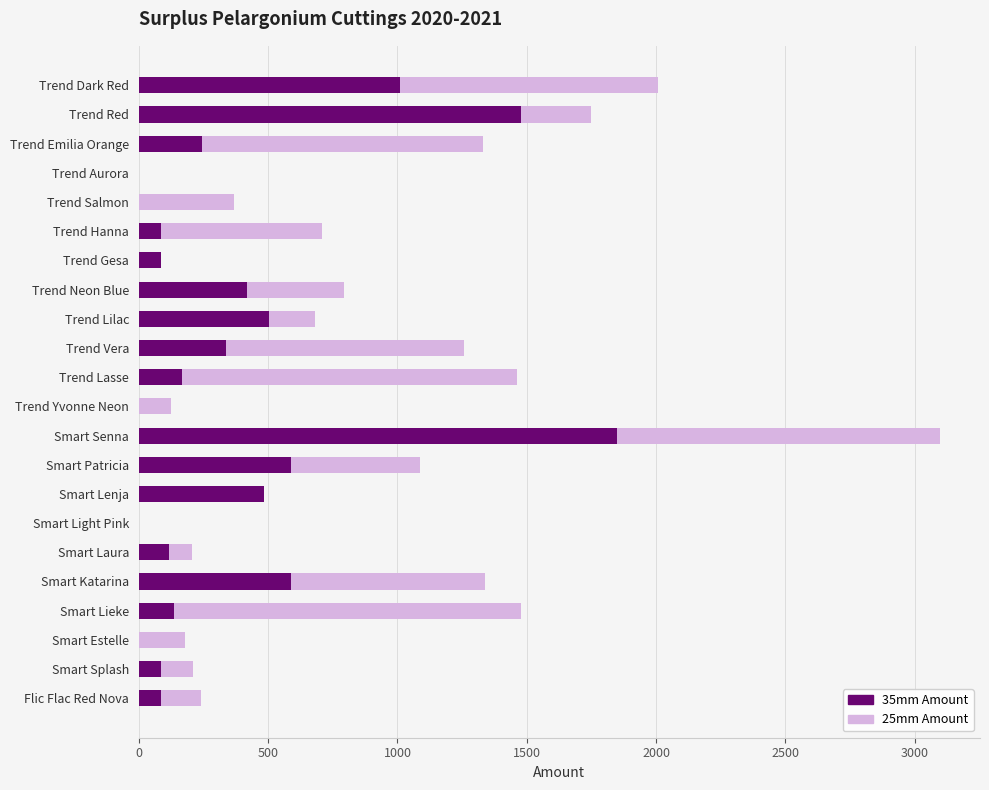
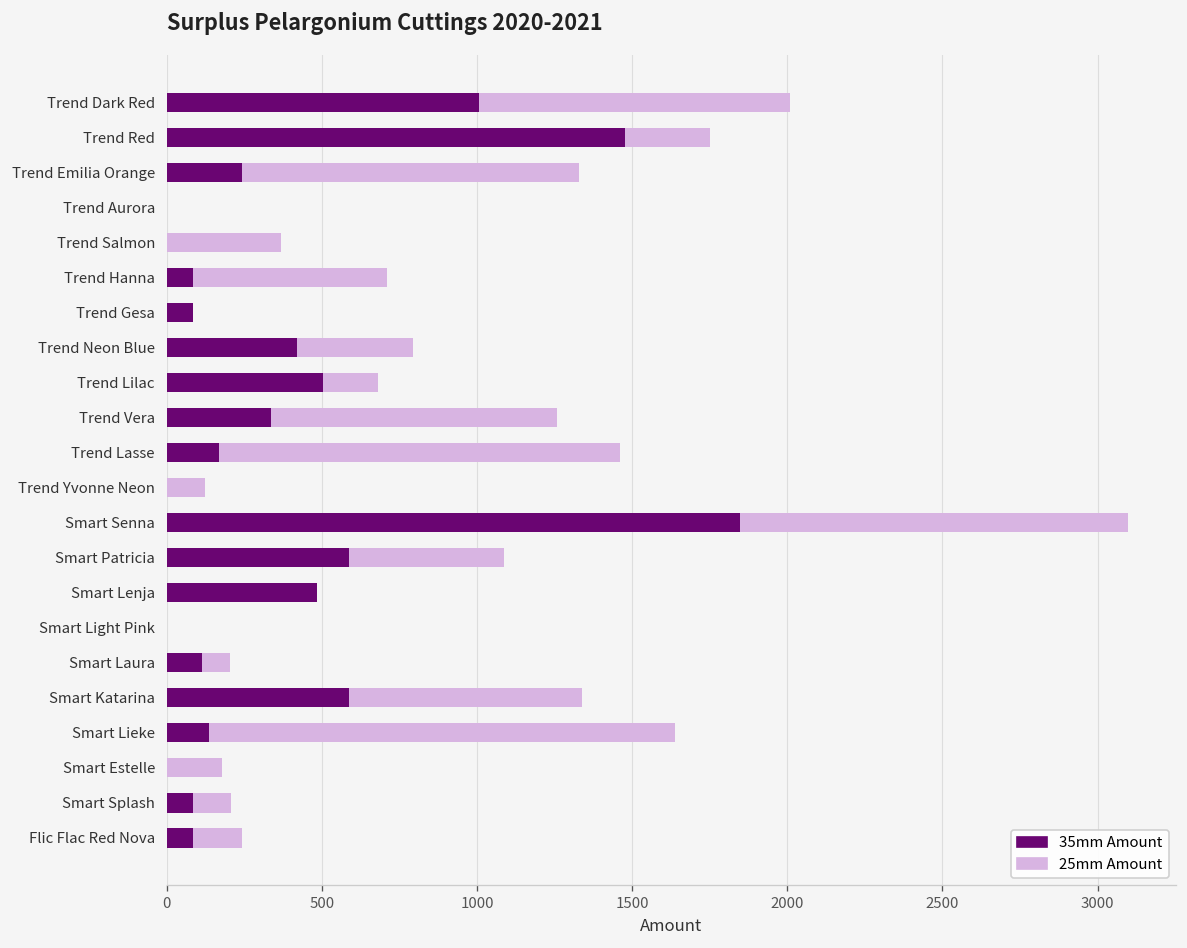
  {
    "35mm Amount": {
      "Trend Dark Red": 1010,
      "Trend Red": 1480,
      "Trend Emilia Orange": 240,
      "Trend Aurora": 0,
      "Trend Salmon": 0,
      "Trend Hanna": 80,
      "Trend Gesa": 80,
      "Trend Neon Blue": 420,
      "Trend Lilac": 500,
      "Trend Vera": 340,
      "Trend Lasse": 170,
      "Trend Yvonne Neon": 0,
      "Smart Senna": 1850,
      "Smart Patricia": 590,
      "Smart Lenja": 490,
      "Smart Light Pink": 0,
      "Smart Laura": 120,
      "Smart Katarina": 590,
      "Smart Lieke": 140,
      "Smart Estelle": 0,
      "Smart Splash": 80,
      "Flic Flac Red Nova": 80
    },
    "25mm Amount": {
      "Trend Dark Red": 1000,
      "Trend Red": 270,
      "Trend Emilia Orange": 1090,
      "Trend Aurora": 0,
      "Trend Salmon": 370,
      "Trend Hanna": 630,
      "Trend Gesa": 0,
      "Trend Neon Blue": 380,
      "Trend Lilac": 180,
      "Trend Vera": 920,
      "Trend Lasse": 1290,
      "Trend Yvonne Neon": 130,
      "Smart Senna": 1250,
      "Smart Patricia": 500,
      "Smart Lenja": 0,
      "Smart Light Pink": 0,
      "Smart Laura": 90,
      "Smart Katarina": 750,
-     "Smart Lieke": 1340,
+     "Smart Lieke": 1500,
      "Smart Estelle": 180,
      "Smart Splash": 130,
      "Flic Flac Red Nova": 160
    }
  }
